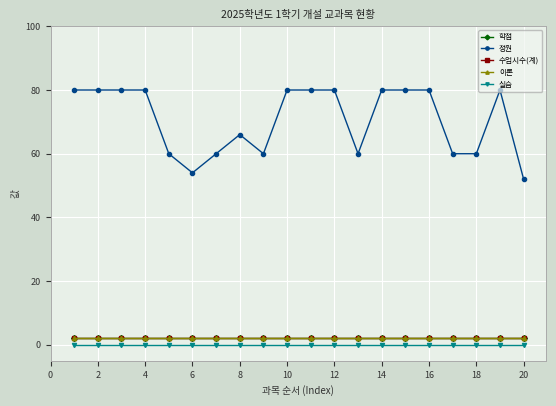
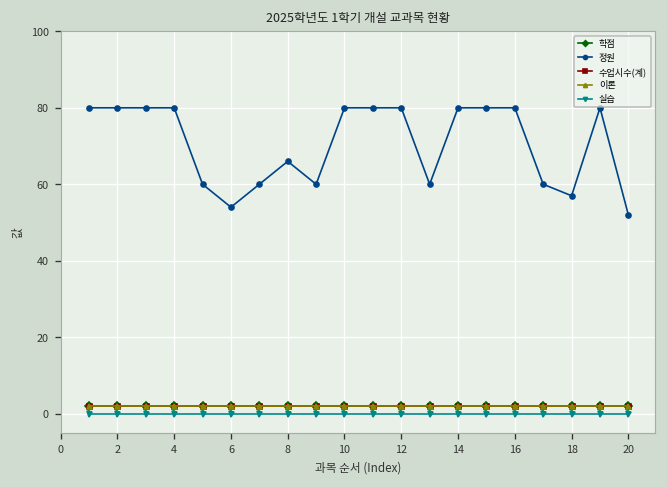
  {
    "이론": {
      "2": 2,
      "4": 2,
      "6": 2,
      "8": 2,
      "10": 2,
      "12": 2,
      "14": 2,
      "16": 2,
      "18": 2,
      "20": 2
    },
    "정원": {
      "2": 80,
      "4": 80,
      "6": 54,
      "8": 66,
      "10": 80,
      "12": 80,
      "14": 80,
      "16": 80,
-     "18": 60,
+     "18": 57,
      "20": 52
    },
    "실습": {
      "2": 0,
      "4": 0,
      "6": 0,
      "8": 0,
      "10": 0,
      "12": 0,
      "14": 0,
      "16": 0,
      "18": 0,
      "20": 0
    }
  }
